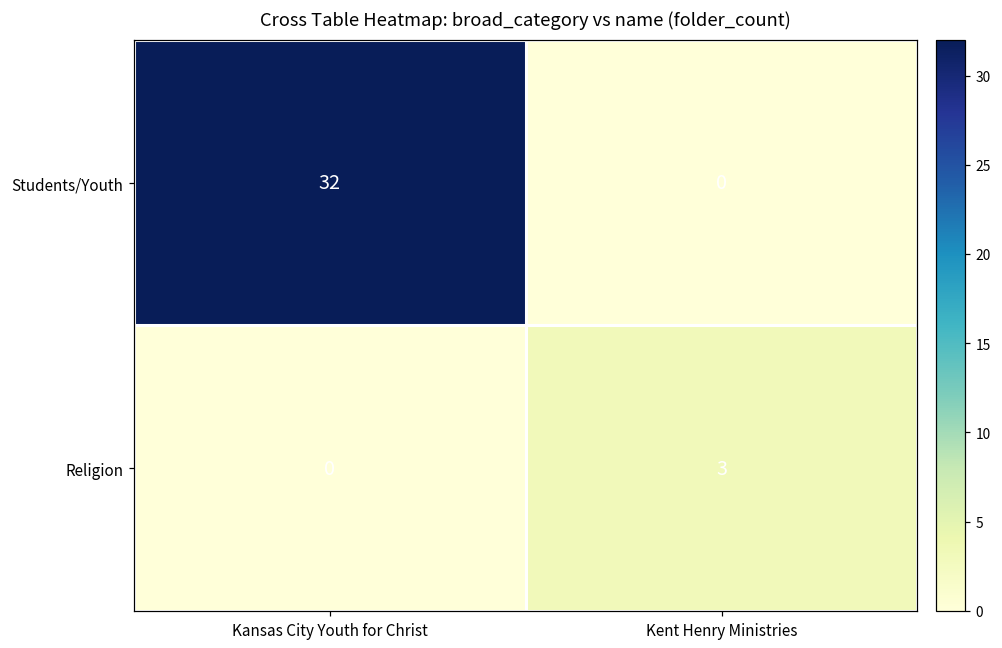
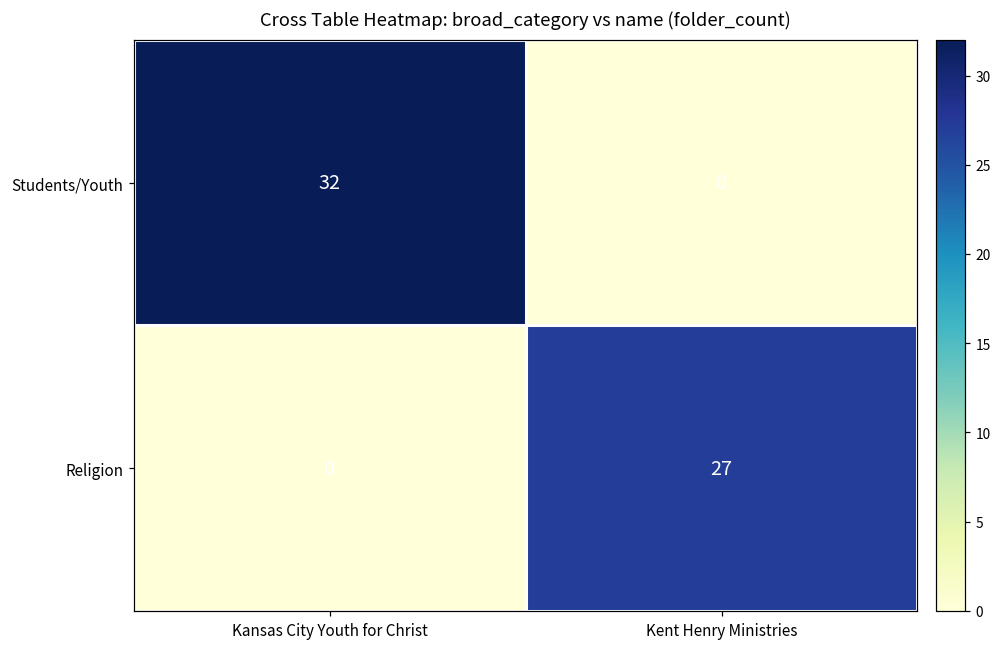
  {
    "Students/Youth": {
      "Kansas City Youth for Christ": 32
    },
    "Religion": {
-     "Kent Henry Ministries": 3
+     "Kent Henry Ministries": 27
    }
  }
